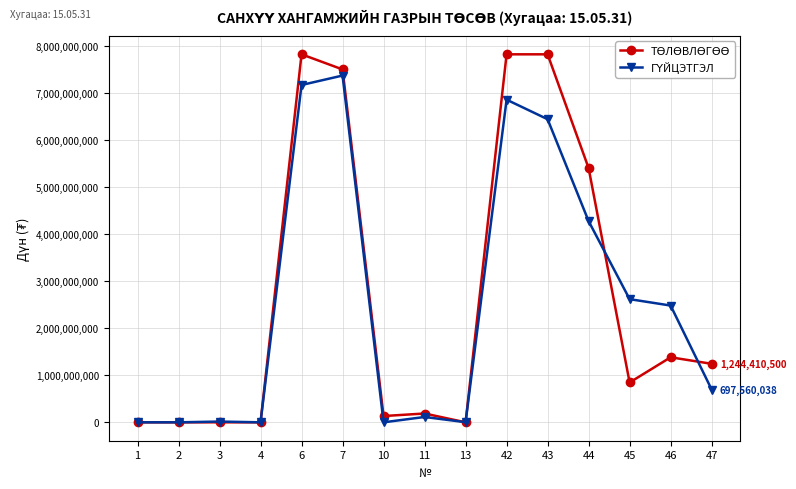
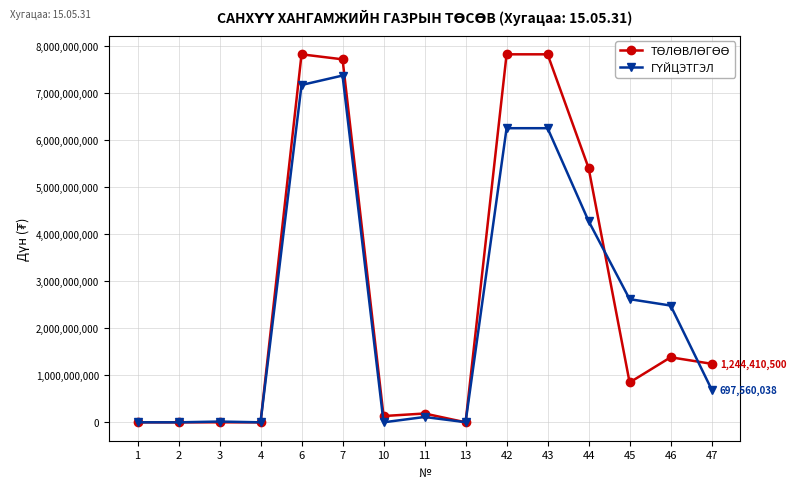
  {
    "ТӨЛӨВЛӨГӨӨ": {
      "6": "7,800,000,000",
-     "7": "7,500,000,000",
+     "7": "7,700,000,000",
      "10": "100,000,000",
      "11": "200,000,000",
      "42": "7,800,000,000",
      "43": "7,800,000,000",
      "44": "5,400,000,000",
      "45": "800,000,000",
      "46": "1,400,000,000"
    },
    "ГҮЙЦЭТГЭЛ": {
      "6": "7,200,000,000",
      "7": "7,400,000,000",
      "10": "0",
      "11": "100,000,000",
-     "42": "6,900,000,000",
-     "43": "6,400,000,000",
+     "42": "6,300,000,000",
+     "43": "6,300,000,000",
      "44": "4,300,000,000",
      "45": "2,600,000,000",
      "46": "2,500,000,000"
    }
  }
